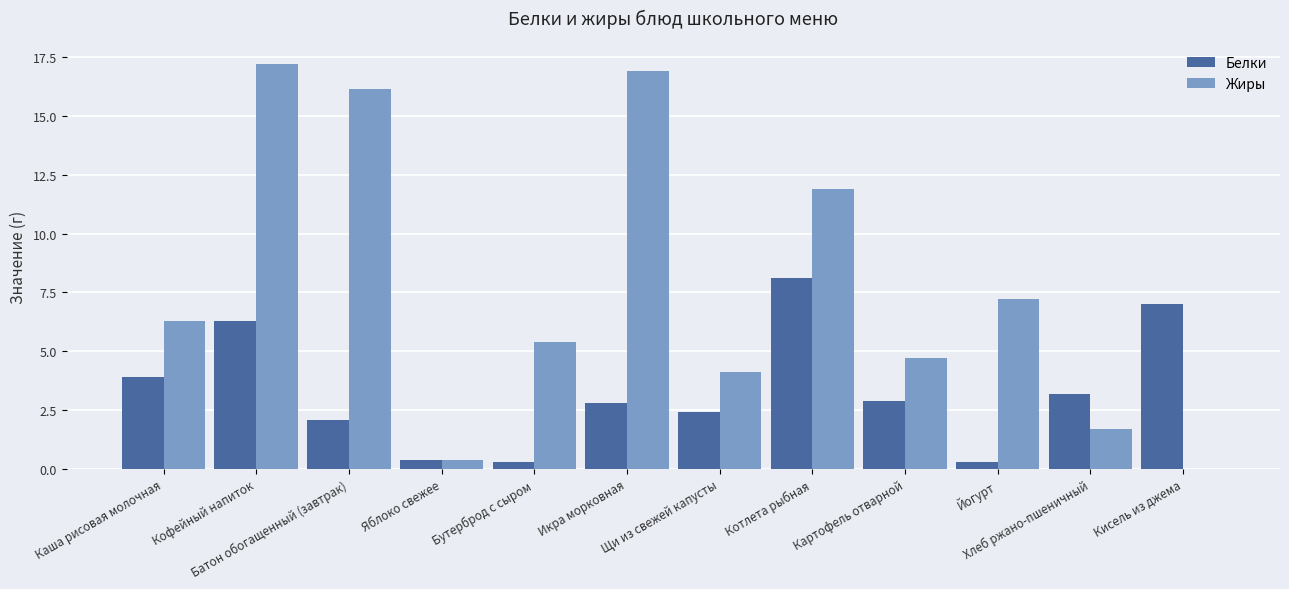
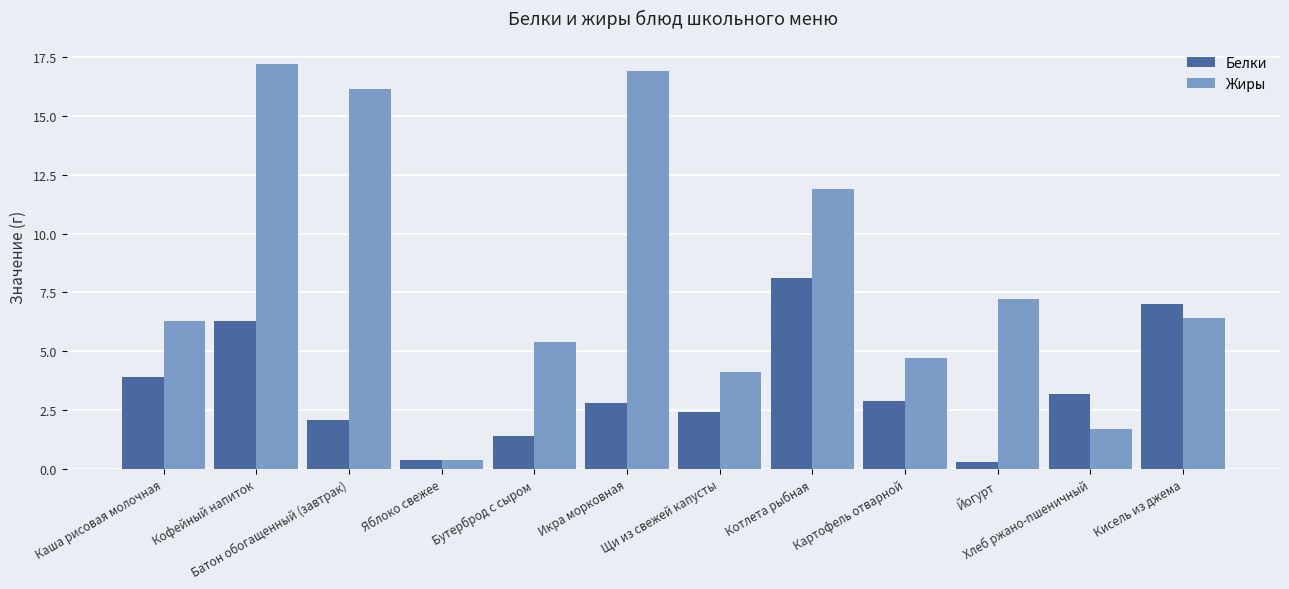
  {
    "Белки": {
      "Каша рисовая молочная": 3.9,
      "Кофейный напиток": 6.3,
      "Батон обогащенный (завтрак)": 2.1,
      "Яблоко свежее": 0.4,
-     "Бутерброд с сыром": 0.3,
+     "Бутерброд с сыром": 1.4,
      "Икра морковная": 2.8,
      "Щи из свежей капусты": 2.4,
      "Котлета рыбная": 8.1,
      "Картофель отварной": 2.9,
      "Йогурт": 0.3,
      "Хлеб ржано-пшеничный": 3.2,
      "Кисель из джема": 7.0
    },
    "Жиры": {
      "Каша рисовая молочная": 6.3,
      "Кофейный напиток": 17.2,
      "Батон обогащенный (завтрак)": 16.1,
      "Яблоко свежее": 0.4,
      "Бутерброд с сыром": 5.4,
      "Икра морковная": 16.9,
      "Щи из свежей капусты": 4.1,
      "Котлета рыбная": 11.9,
      "Картофель отварной": 4.7,
      "Йогурт": 7.2,
      "Хлеб ржано-пшеничный": 1.7,
-     "Кисель из джема": 0.0
+     "Кисель из джема": 6.4
    }
  }
